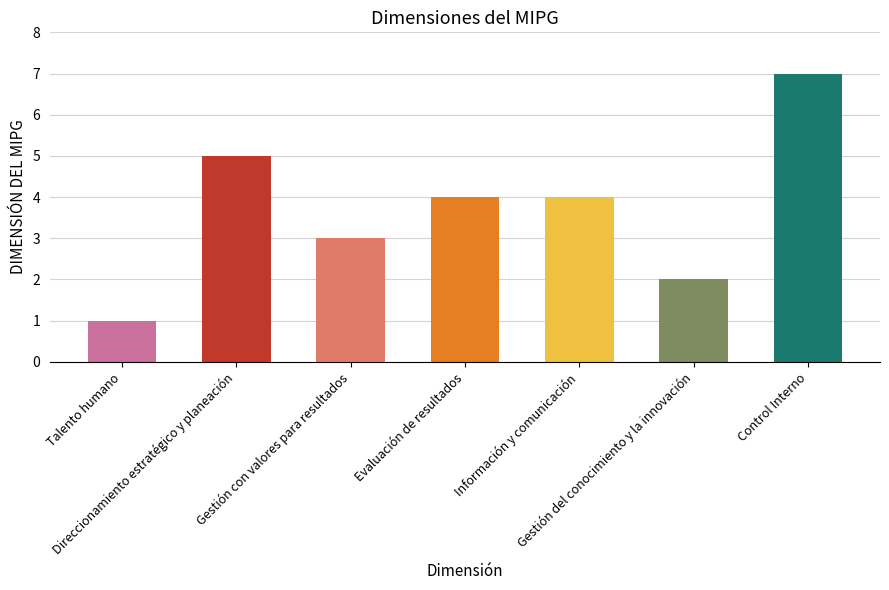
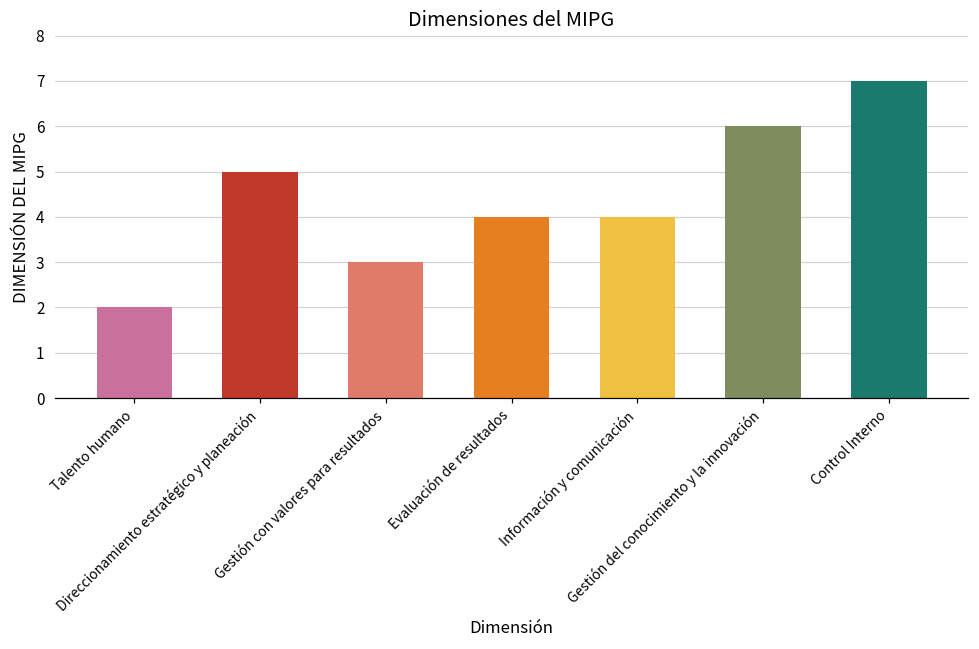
  {
-   "Talento humano": 1,
+   "Talento humano": 2,
    "Direccionamiento estratégico y planeación": 5,
    "Gestión con valores para resultados": 3,
    "Evaluación de resultados": 4,
    "Información y comunicación": 4,
-   "Gestión del conocimiento y la innovación": 2,
+   "Gestión del conocimiento y la innovación": 6,
    "Control Interno": 7
  }
